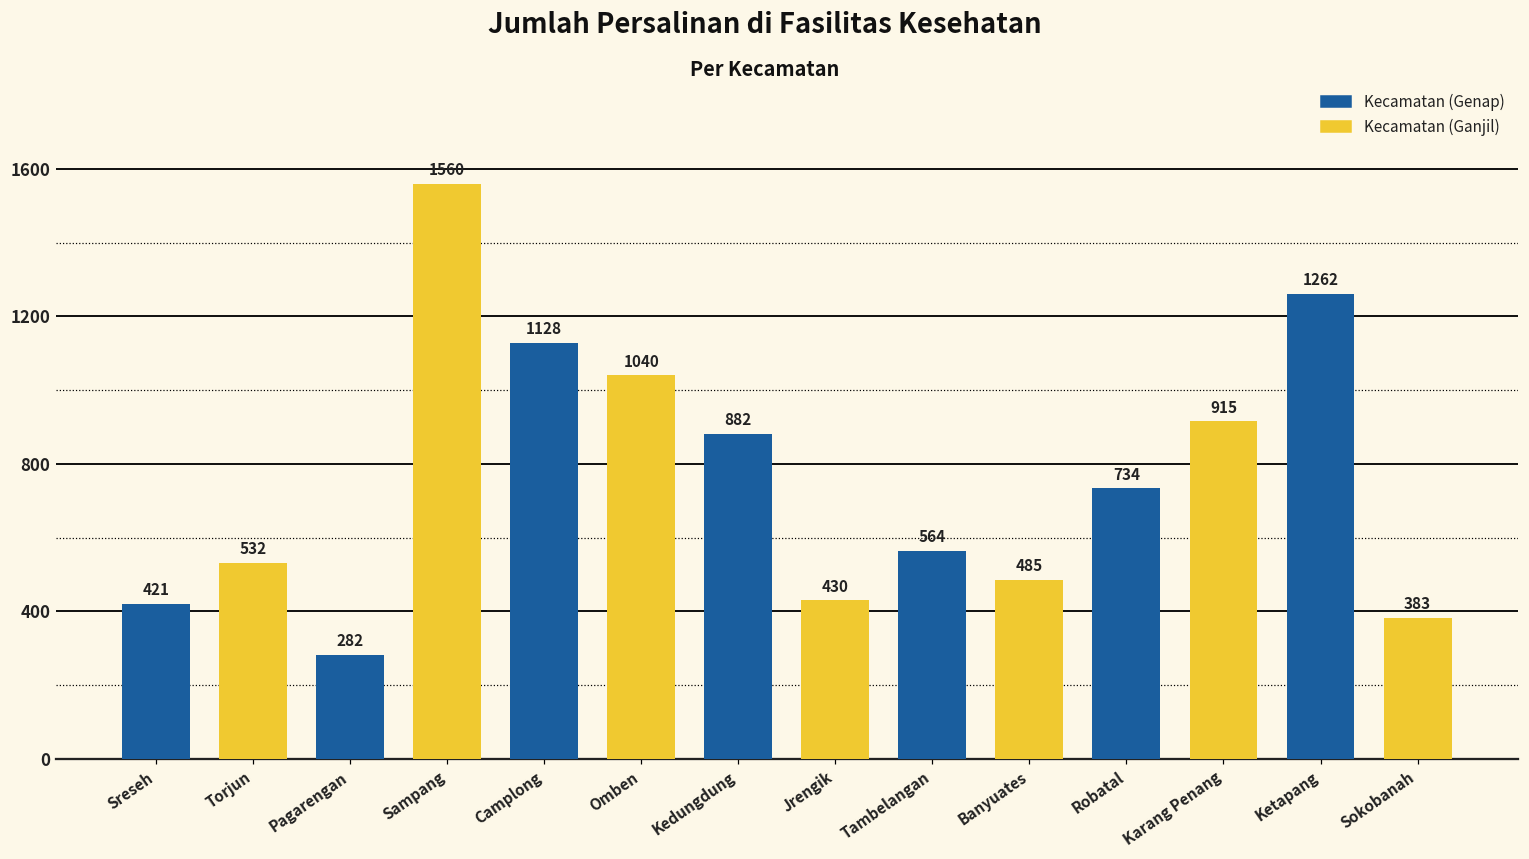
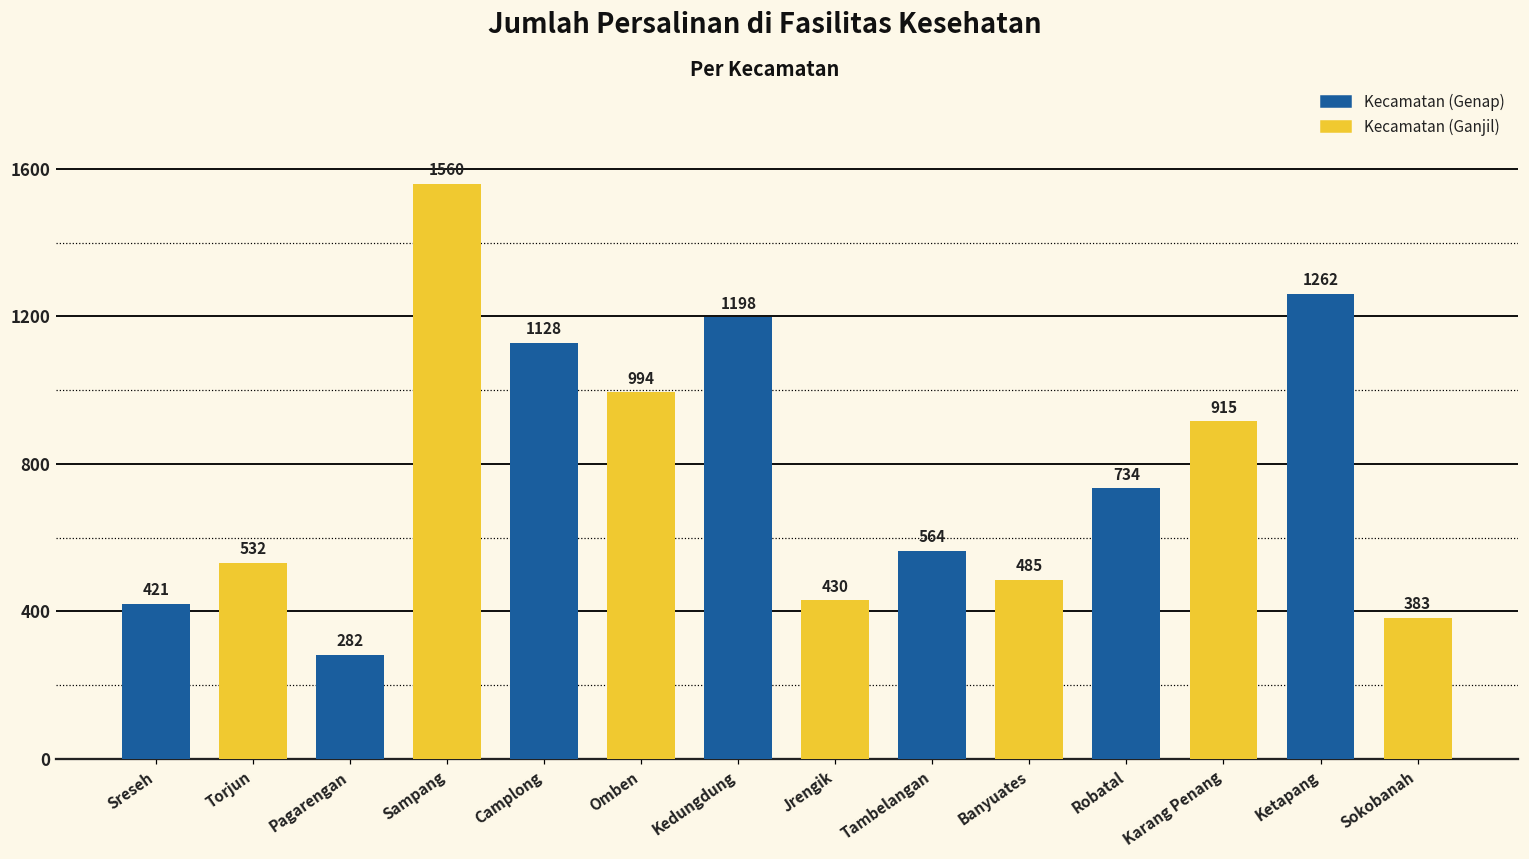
  {
    "Sreseh": 421,
    "Torjun": 532,
    "Pagarengan": 282,
    "Sampang": 1560,
    "Camplong": 1128,
-   "Omben": 1040,
-   "Kedungdung": 882,
+   "Omben": 994,
+   "Kedungdung": 1198,
    "Jrengik": 430,
    "Tambelangan": 564,
    "Banyuates": 485,
    "Robatal": 734,
    "Karang Penang": 915,
    "Ketapang": 1262,
    "Sokobanah": 383
  }
